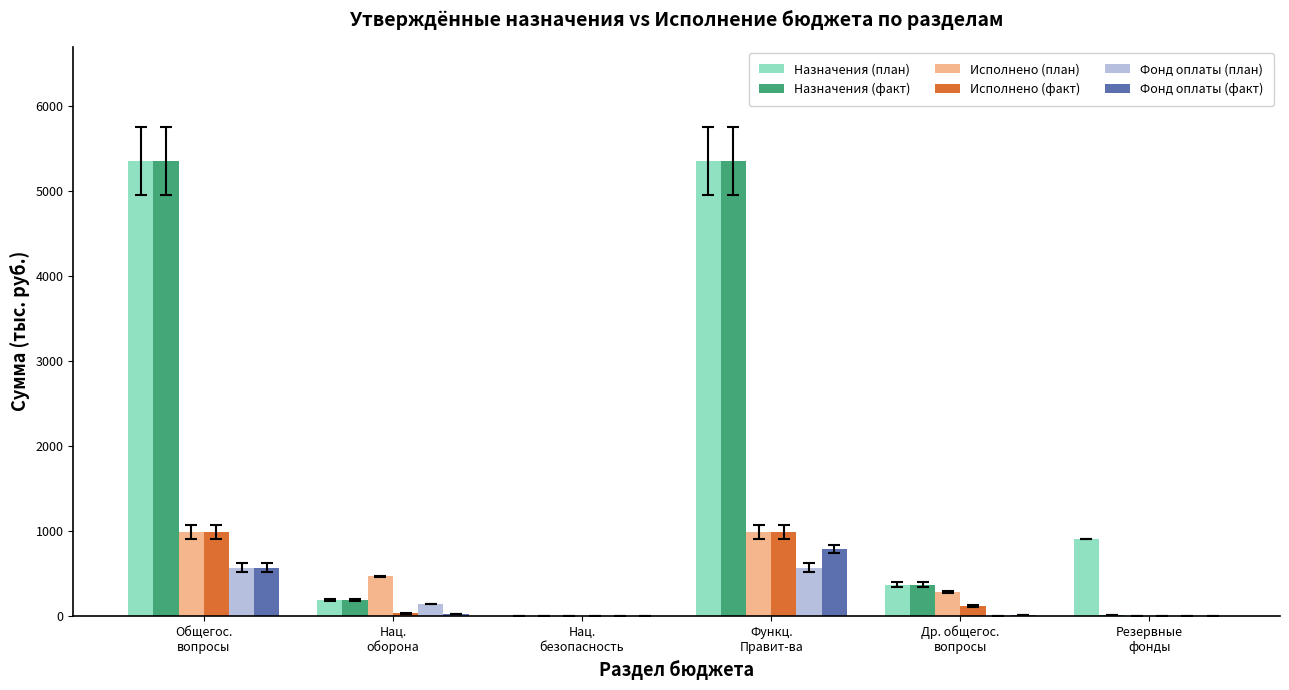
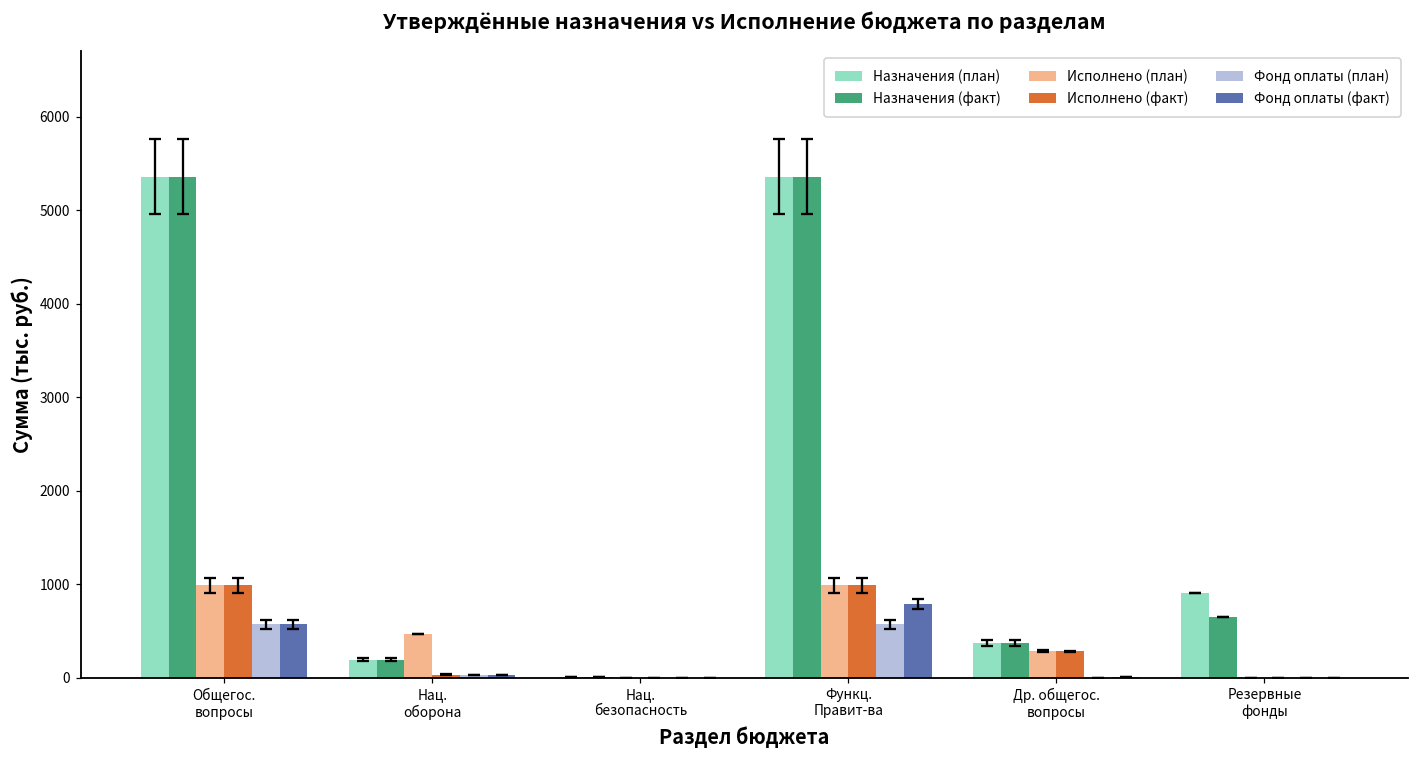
  {
    "Назначения (план)": {
      "Общегос. вопросы": 5400,
      "Нац. оборона": 200,
      "Функц. Правит-ва": 5400,
      "Др. общегос. вопросы": 400,
      "Резервные фонды": 900
    },
    "Назначения (факт)": {
      "Общегос. вопросы": 5400,
      "Нац. оборона": 200,
      "Функц. Правит-ва": 5400,
      "Др. общегос. вопросы": 400,
-     "Резервные фонды": 0
+     "Резервные фонды": 600
    },
    "Исполнено (план)": {
      "Общегос. вопросы": 1000,
      "Нац. оборона": 500,
      "Нац. безопасность": 0,
      "Функц. Правит-ва": 1000,
      "Др. общегос. вопросы": 300,
      "Резервные фонды": 0
    },
    "Исполнено (факт)": {
      "Общегос. вопросы": 1000,
      "Нац. оборона": 0,
      "Нац. безопасность": 0,
      "Функц. Правит-ва": 1000,
-     "Др. общегос. вопросы": 100,
+     "Др. общегос. вопросы": 300,
      "Резервные фонды": 0
    },
    "Фонд оплаты (план)": {
      "Общегос. вопросы": 600,
-     "Нац. оборона": 100,
+     "Нац. оборона": 0,
      "Нац. безопасность": 0,
      "Функц. Правит-ва": 600,
      "Др. общегос. вопросы": 0,
      "Резервные фонды": 0
    }
  }
